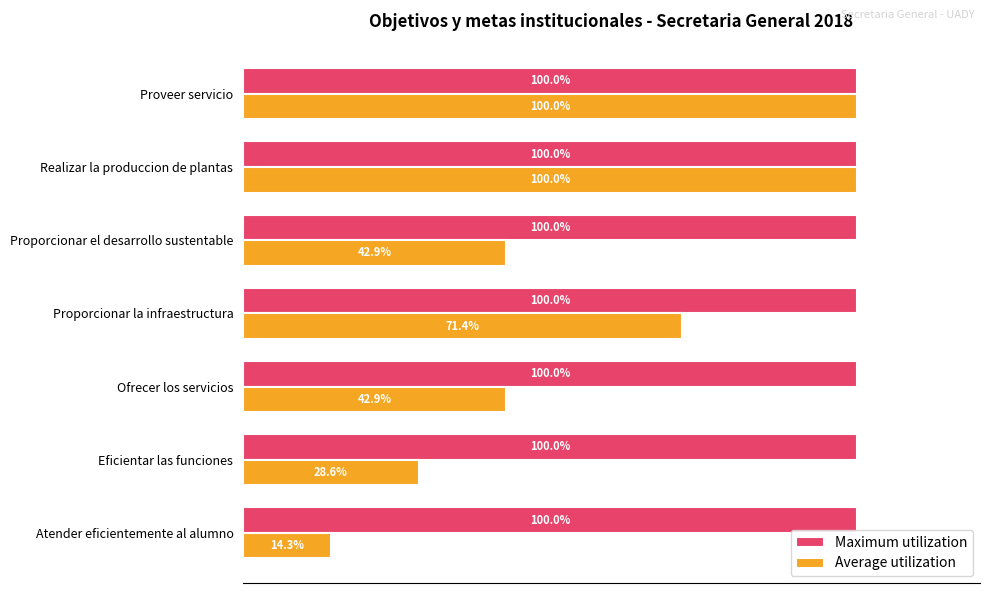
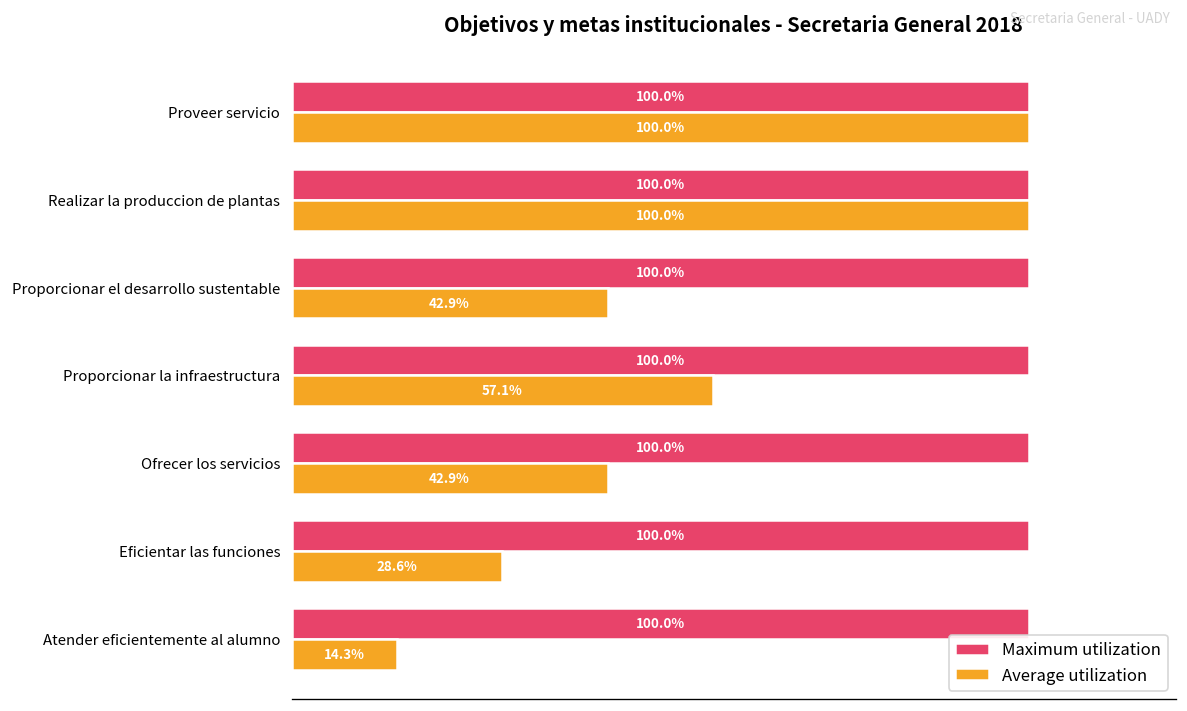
  {
    "Maximum utilization": {
      "Proveer servicio": "100.0%",
      "Realizar la produccion de plantas": "100.0%",
      "Proporcionar el desarrollo sustentable": "100.0%",
      "Proporcionar la infraestructura": "100.0%",
      "Ofrecer los servicios": "100.0%",
      "Eficientar las funciones": "100.0%",
      "Atender eficientemente al alumno": "100.0%"
    },
    "Average utilization": {
      "Proveer servicio": "100.0%",
      "Realizar la produccion de plantas": "100.0%",
      "Proporcionar el desarrollo sustentable": "42.9%",
-     "Proporcionar la infraestructura": "71.4%",
+     "Proporcionar la infraestructura": "57.1%",
      "Ofrecer los servicios": "42.9%",
      "Eficientar las funciones": "28.6%",
      "Atender eficientemente al alumno": "14.3%"
    }
  }
